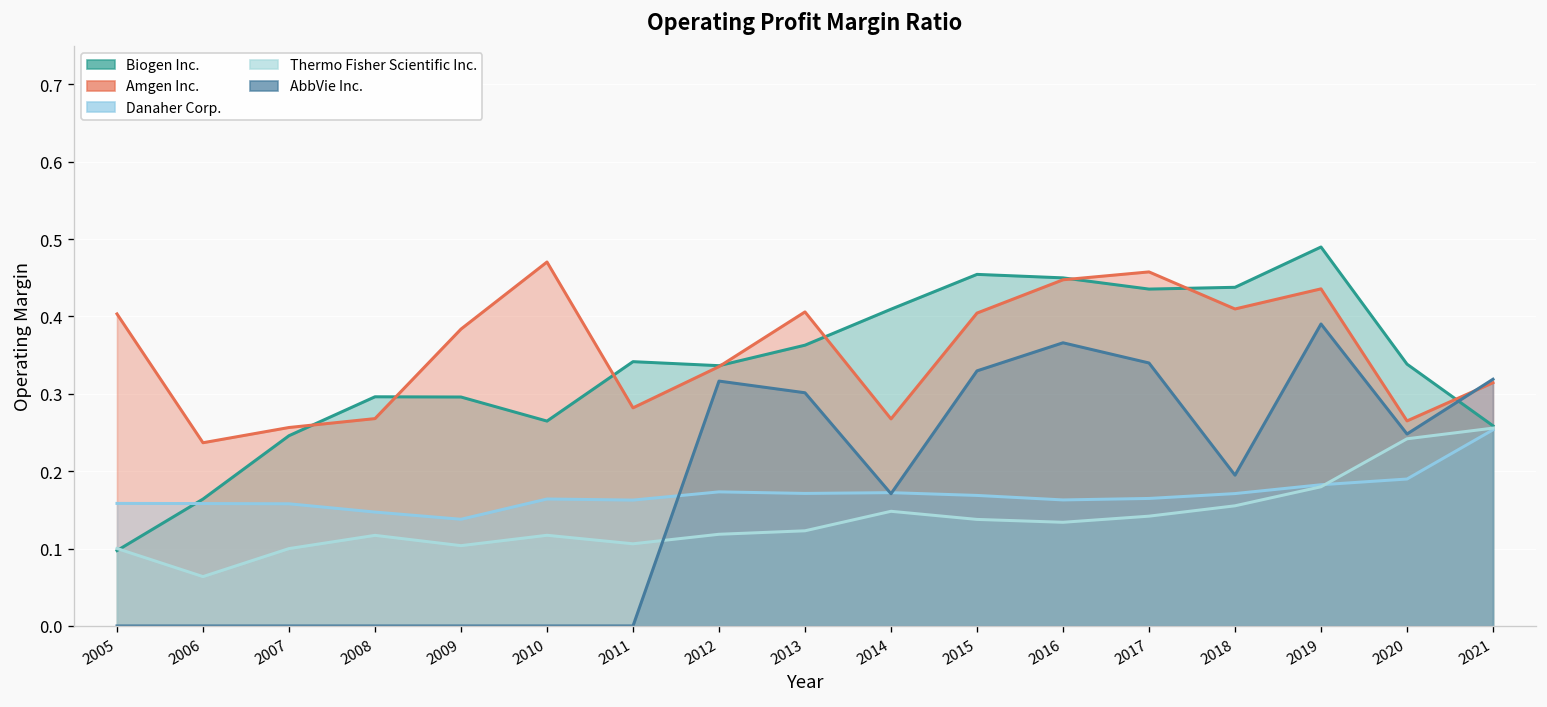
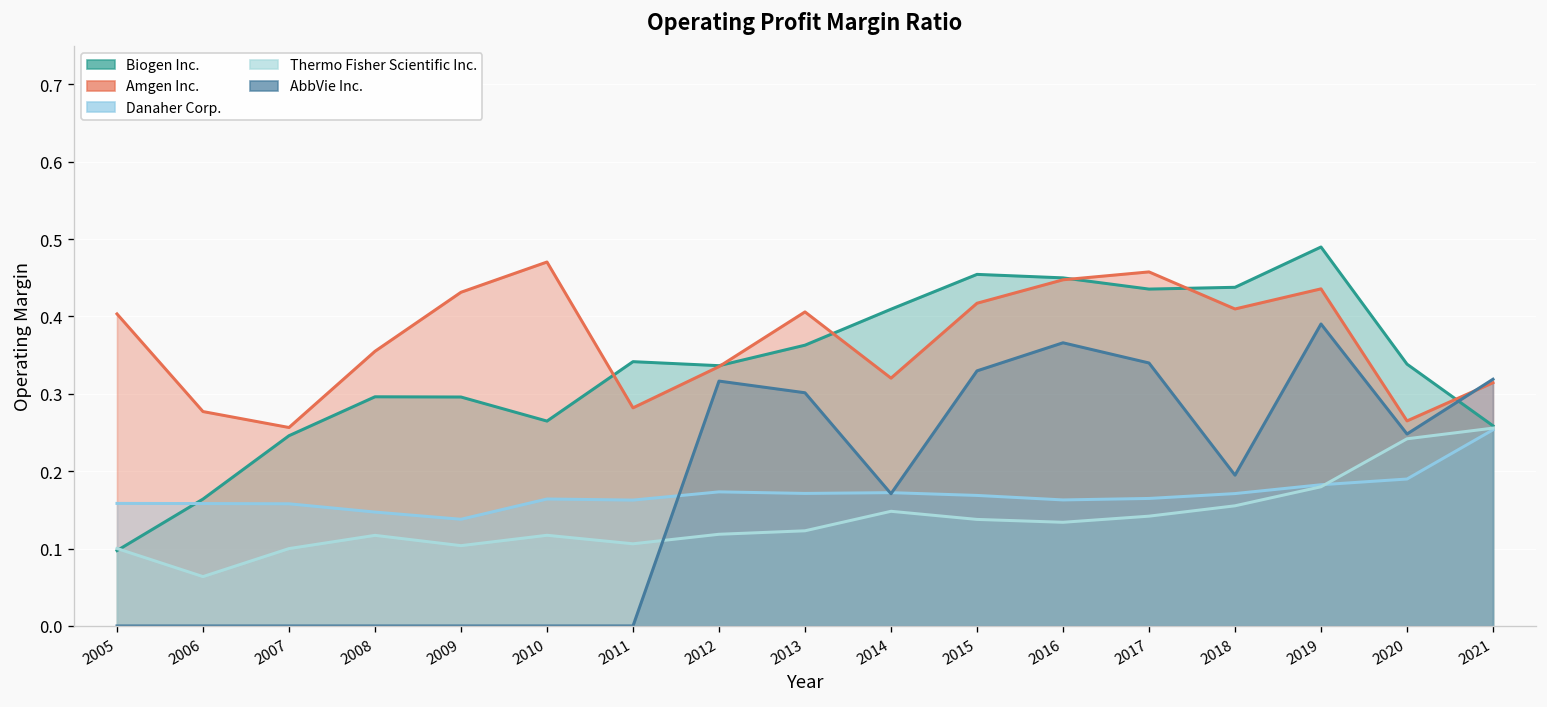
  {
    "Amgen Inc.": {
      "2005": 0.40,
-     "2006": 0.24,
+     "2006": 0.28,
      "2007": 0.26,
-     "2008": 0.27,
-     "2009": 0.38,
+     "2008": 0.36,
+     "2009": 0.43,
      "2010": 0.47,
      "2011": 0.28,
      "2013": 0.41,
-     "2014": 0.27,
-     "2015": 0.40,
+     "2014": 0.32,
+     "2015": 0.42,
      "2017": 0.46,
      "2018": 0.41,
      "2019": 0.44,
      "2020": 0.27,
      "2021": 0.31
    }
  }
